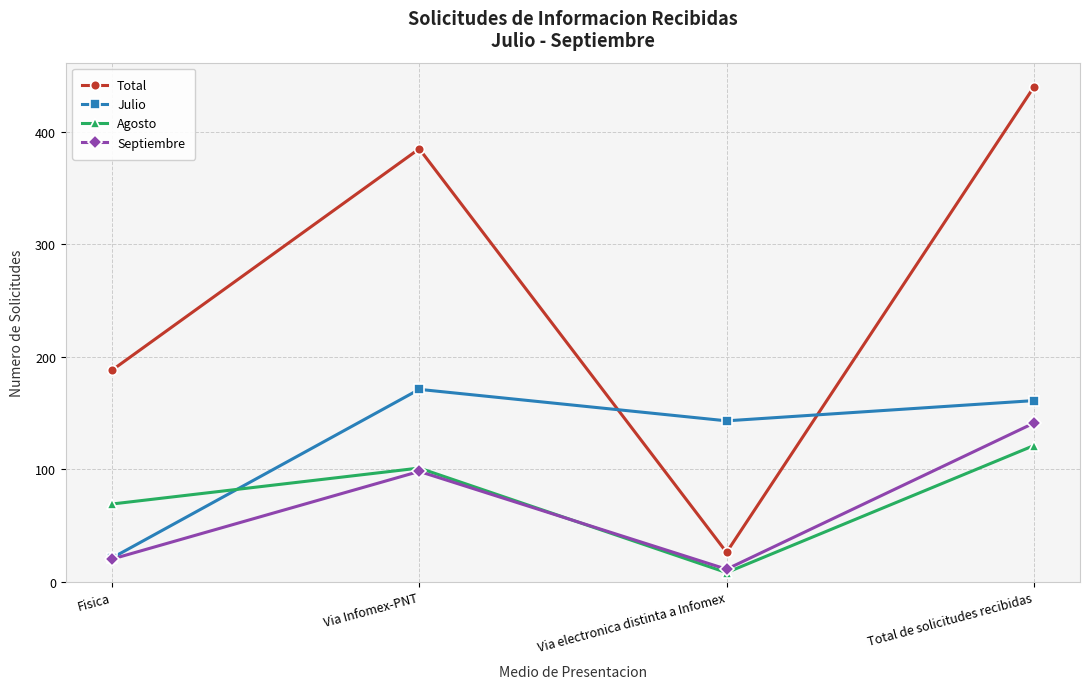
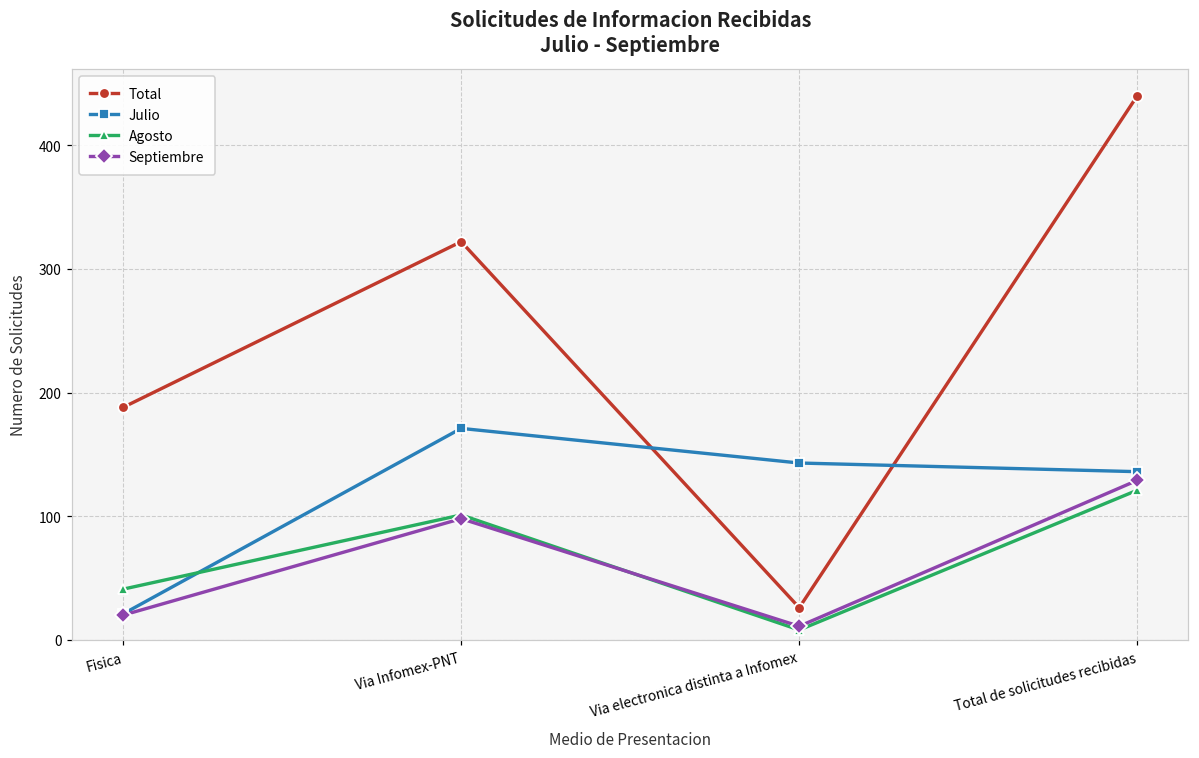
  {
    "Total": {
      "Fisica": 188,
-     "Via Infomex-PNT": 385,
+     "Via Infomex-PNT": 322,
      "Via electronica distinta a Infomex": 26,
      "Total de solicitudes recibidas": 440
    },
    "Julio": {
      "Via Infomex-PNT": 171,
      "Via electronica distinta a Infomex": 143,
-     "Total de solicitudes recibidas": 161
+     "Total de solicitudes recibidas": 136
    },
    "Agosto": {
-     "Fisica": 69,
+     "Fisica": 41,
      "Via Infomex-PNT": 101,
      "Via electronica distinta a Infomex": 8,
      "Total de solicitudes recibidas": 121
    },
    "Septiembre": {
      "Via Infomex-PNT": 98,
      "Via electronica distinta a Infomex": 11,
-     "Total de solicitudes recibidas": 141
+     "Total de solicitudes recibidas": 129
    }
  }
